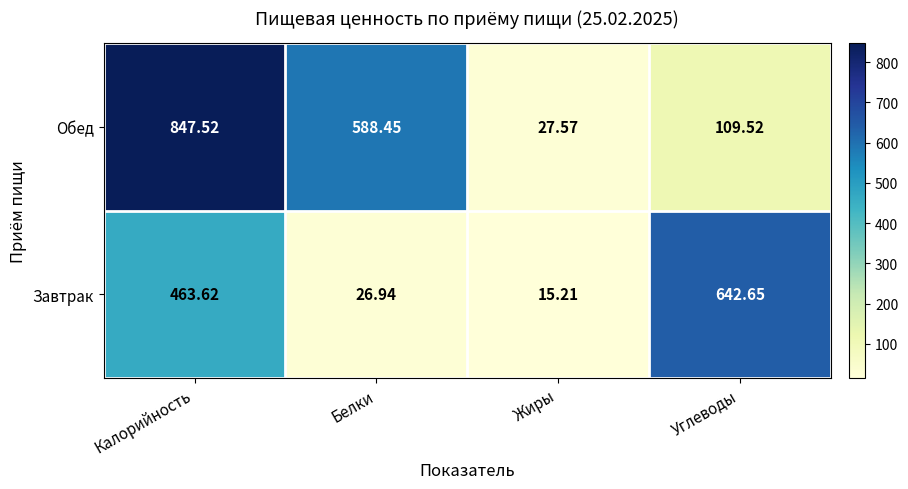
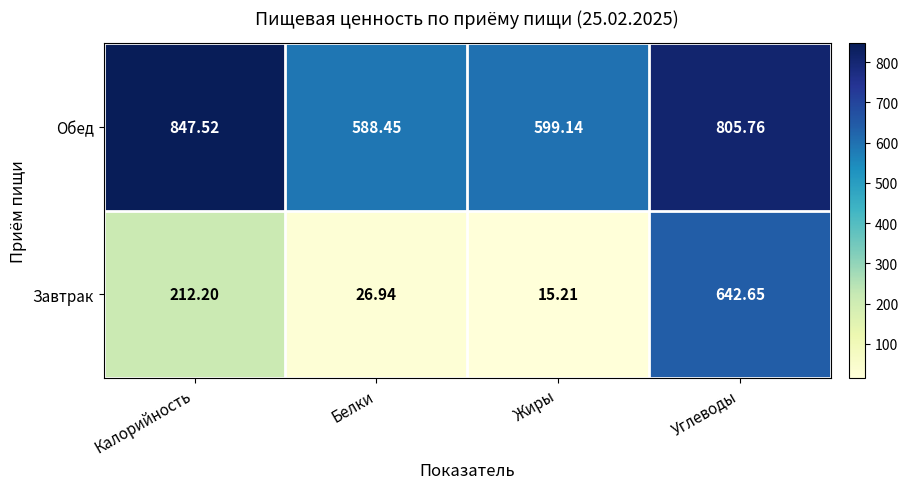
  {
    "Обед": {
      "Калорийность": 847.52,
      "Белки": 588.45,
-     "Жиры": 27.57,
-     "Углеводы": 109.52
+     "Жиры": 599.14,
+     "Углеводы": 805.76
    },
    "Завтрак": {
-     "Калорийность": 463.62,
+     "Калорийность": 212.20,
      "Белки": 26.94,
      "Жиры": 15.21,
      "Углеводы": 642.65
    }
  }
